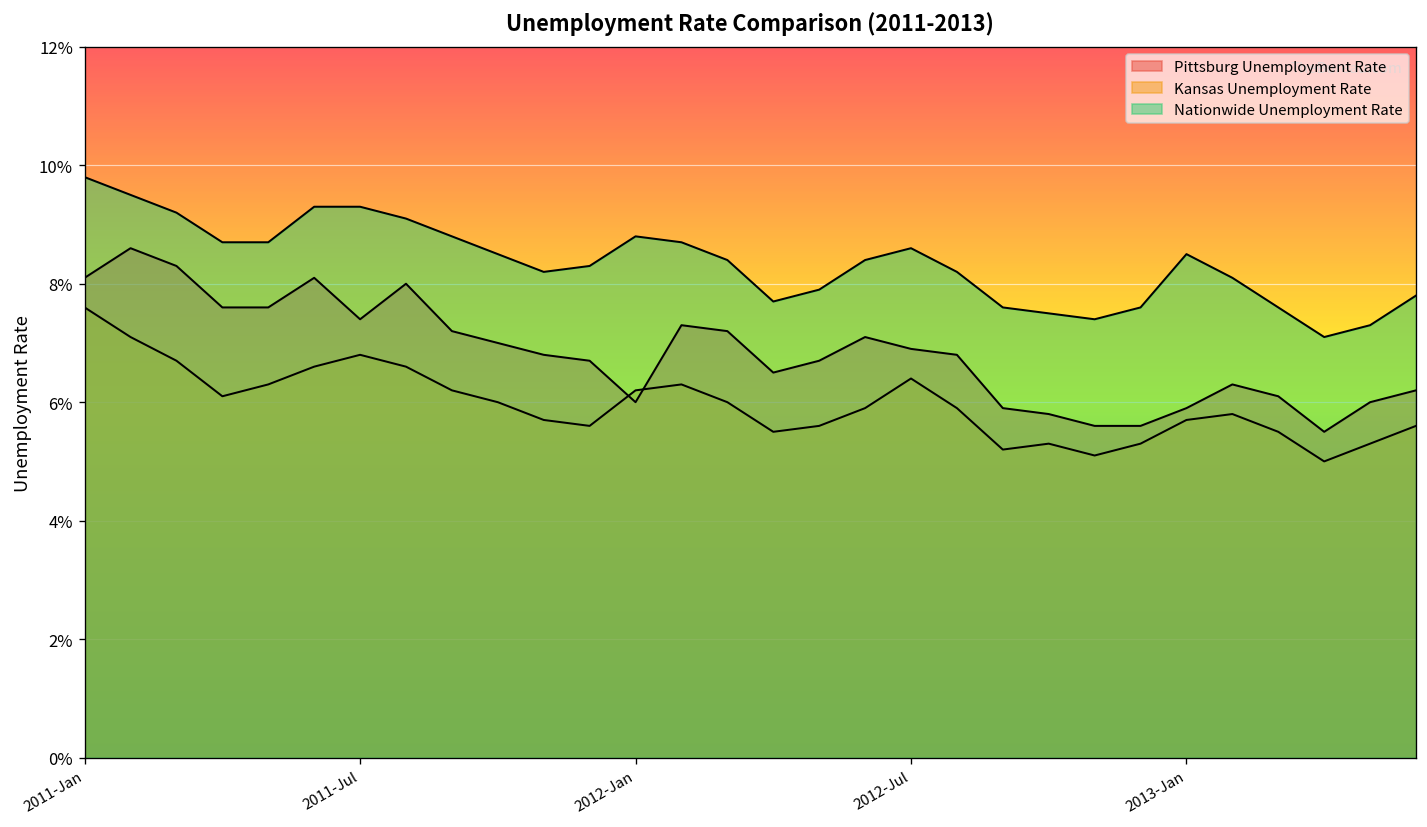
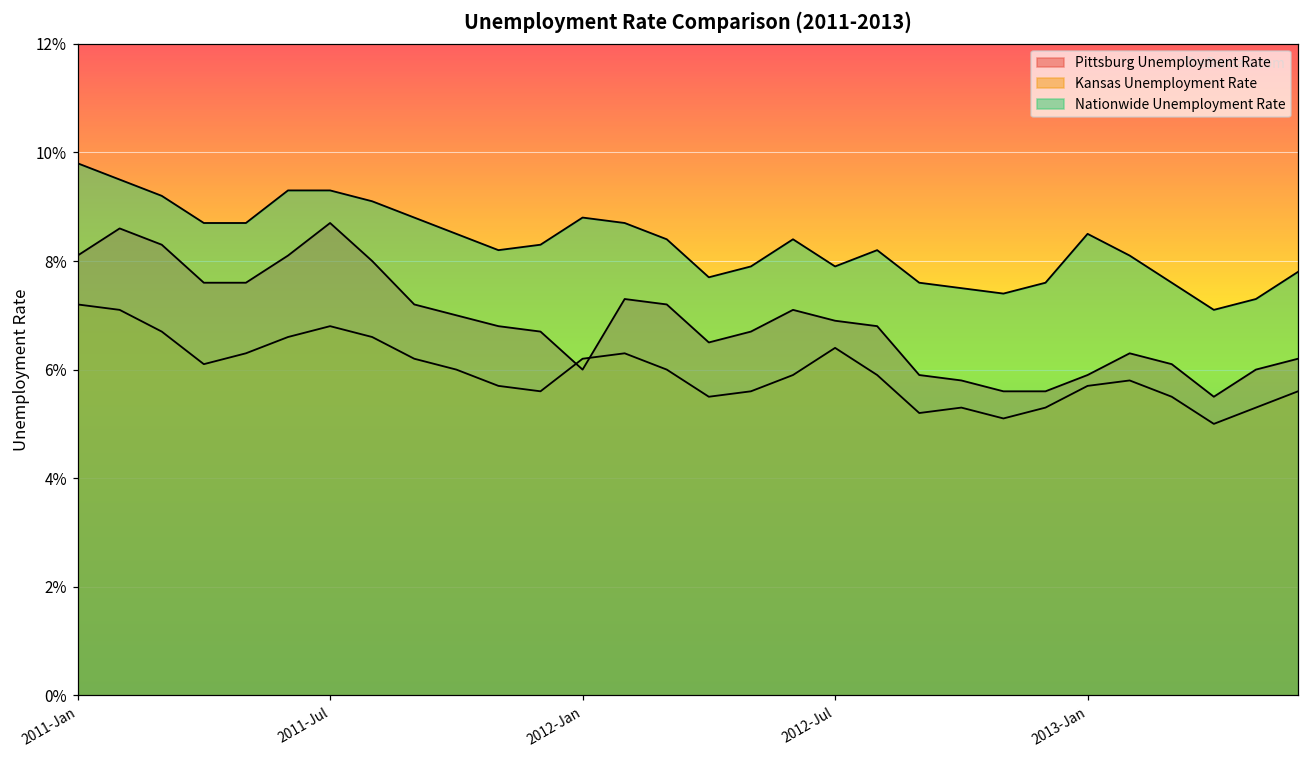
  {
    "Pittsburg Unemployment Rate": {
      "2011-Jan": "8.1%",
-     "2011-Jul": "7.4%",
+     "2011-Jul": "8.7%",
      "2012-Jan": "6.0%",
      "2012-Jul": "6.9%",
      "2013-Jan": "5.9%"
    },
    "Kansas Unemployment Rate": {
-     "2011-Jan": "7.6%",
+     "2011-Jan": "7.2%",
      "2011-Jul": "6.8%",
      "2012-Jan": "6.2%",
      "2012-Jul": "6.4%",
      "2013-Jan": "5.7%"
    },
    "Nationwide Unemployment Rate": {
      "2011-Jan": "9.8%",
      "2011-Jul": "9.3%",
      "2012-Jan": "8.8%",
-     "2012-Jul": "8.6%",
+     "2012-Jul": "7.9%",
      "2013-Jan": "8.5%"
    }
  }
